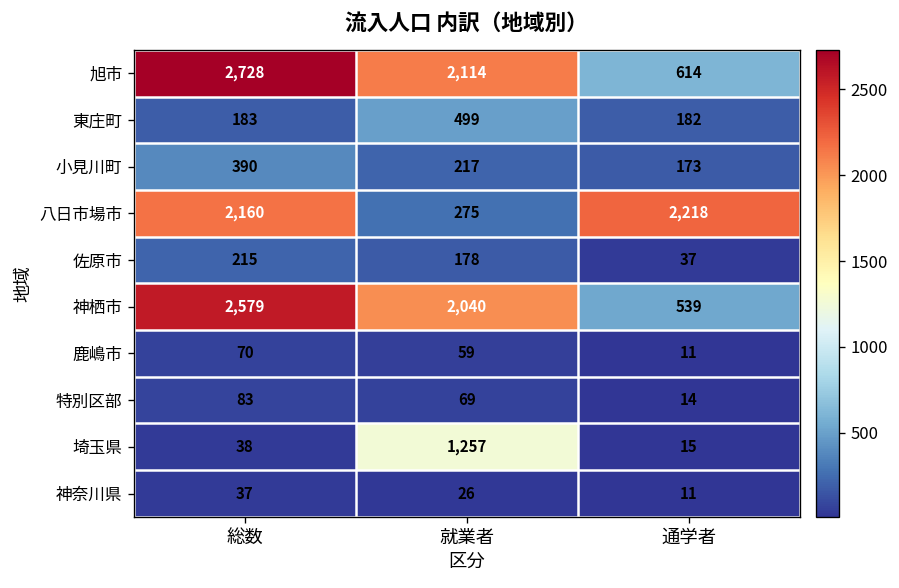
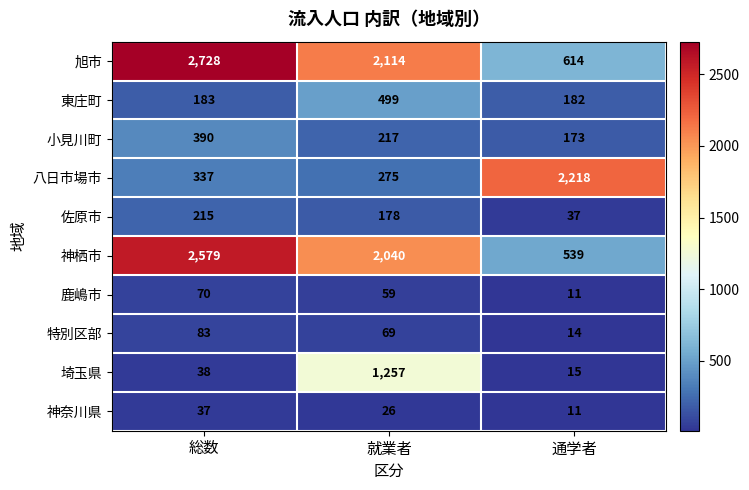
  {
    "旭市": {
      "総数": "2,728",
      "就業者": "2,114",
      "通学者": "614"
    },
    "東庄町": {
      "総数": "183",
      "就業者": "499",
      "通学者": "182"
    },
    "小見川町": {
      "総数": "390",
      "就業者": "217",
      "通学者": "173"
    },
    "八日市場市": {
-     "総数": "2,160",
+     "総数": "337",
      "就業者": "275",
      "通学者": "2,218"
    },
    "佐原市": {
      "総数": "215",
      "就業者": "178",
      "通学者": "37"
    },
    "神栖市": {
      "総数": "2,579",
      "就業者": "2,040",
      "通学者": "539"
    },
    "鹿嶋市": {
      "総数": "70",
      "就業者": "59",
      "通学者": "11"
    },
    "特別区部": {
      "総数": "83",
      "就業者": "69",
      "通学者": "14"
    },
    "埼玉県": {
      "総数": "38",
      "就業者": "1,257",
      "通学者": "15"
    },
    "神奈川県": {
      "総数": "37",
      "就業者": "26",
      "通学者": "11"
    }
  }
